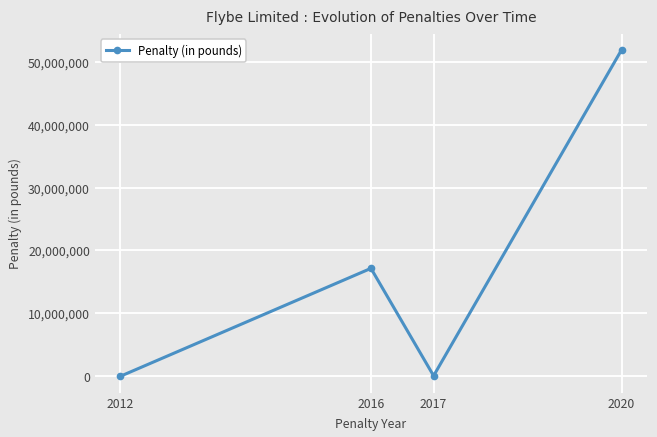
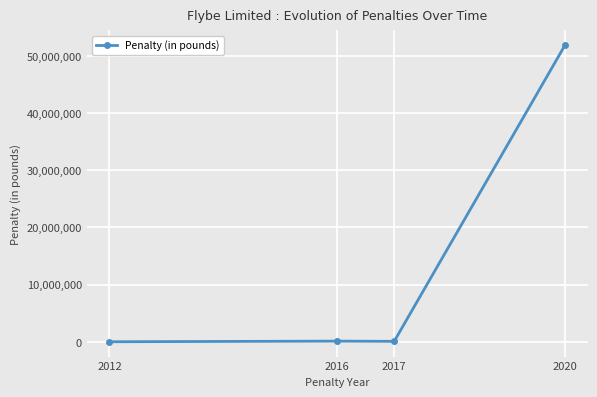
  {
    "2012": "0",
-   "2016": "17,000,000",
+   "2016": "0",
    "2017": "0",
    "2020": "52,000,000"
  }
